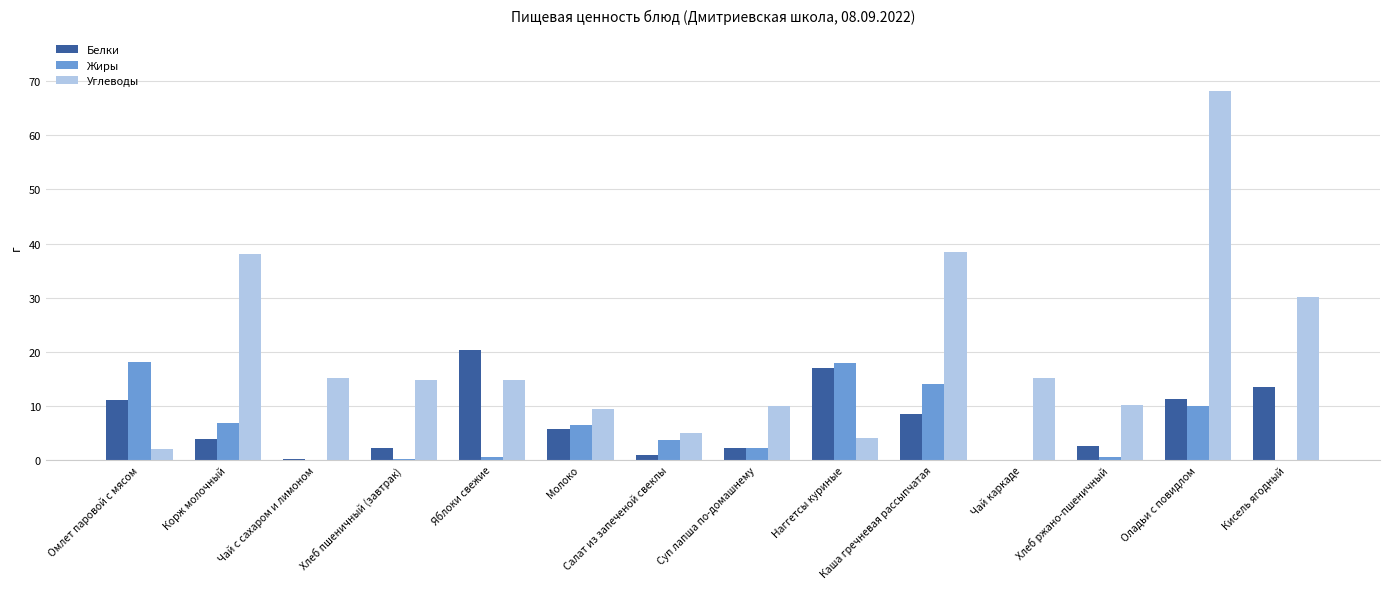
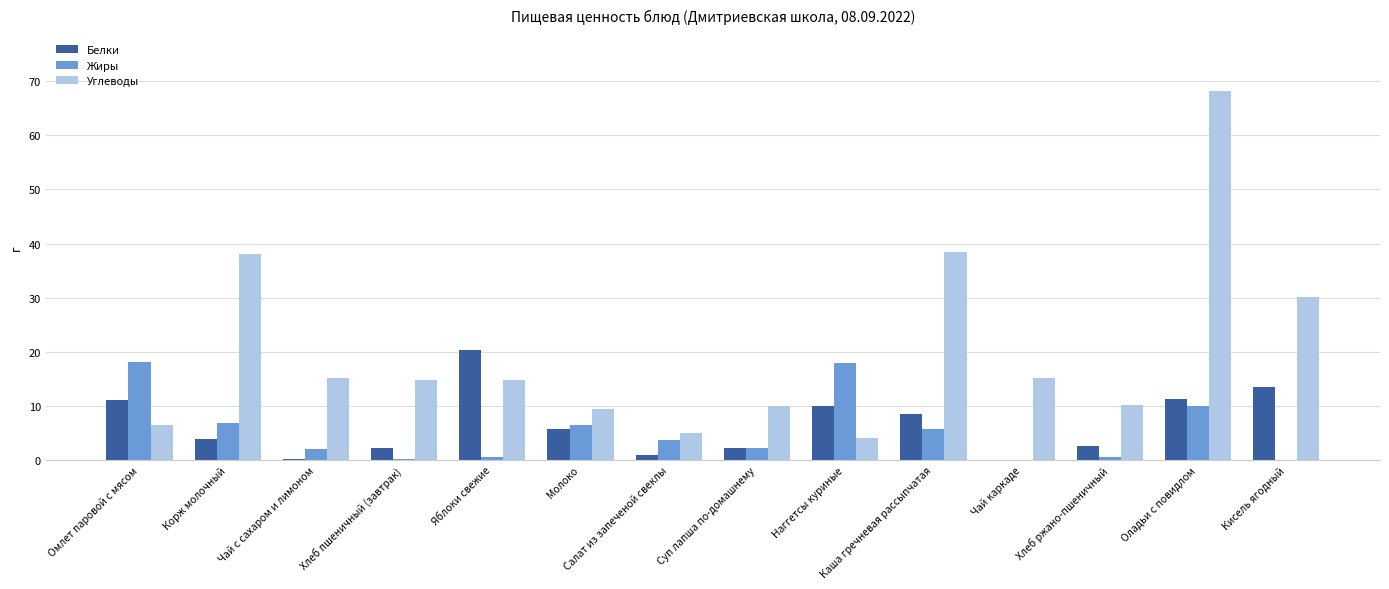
  {
    "Белки": {
      "Омлет паровой с мясом": 11,
      "Корж молочный": 4,
      "Хлеб пшеничный (завтрак)": 2,
      "Яблоки свежие": 20,
      "Молоко": 6,
      "Салат из запеченой свеклы": 1,
      "Суп лапша по-домашнему": 2,
-     "Наггетсы куриные": 17,
+     "Наггетсы куриные": 10,
      "Каша гречневая рассыпчатая": 9,
      "Хлеб ржано-пшеничный": 3,
      "Оладьи с повидлом": 11,
      "Кисель ягодный": 13
    },
    "Жиры": {
      "Омлет паровой с мясом": 18,
      "Корж молочный": 7,
-     "Чай с сахаром и лимоном": 0,
+     "Чай с сахаром и лимоном": 2,
      "Яблоки свежие": 1,
      "Молоко": 6,
      "Салат из запеченой свеклы": 4,
      "Суп лапша по-домашнему": 2,
      "Наггетсы куриные": 18,
-     "Каша гречневая рассыпчатая": 14,
+     "Каша гречневая рассыпчатая": 6,
      "Хлеб ржано-пшеничный": 1,
      "Оладьи с повидлом": 10
    },
    "Углеводы": {
-     "Омлет паровой с мясом": 2,
+     "Омлет паровой с мясом": 6,
      "Корж молочный": 38,
      "Чай с сахаром и лимоном": 15,
      "Хлеб пшеничный (завтрак)": 15,
      "Яблоки свежие": 15,
      "Молоко": 9,
      "Салат из запеченой свеклы": 5,
      "Суп лапша по-домашнему": 10,
      "Наггетсы куриные": 4,
      "Каша гречневая рассыпчатая": 39,
      "Чай каркаде": 15,
      "Хлеб ржано-пшеничный": 10,
      "Оладьи с повидлом": 68,
      "Кисель ягодный": 30
    }
  }
